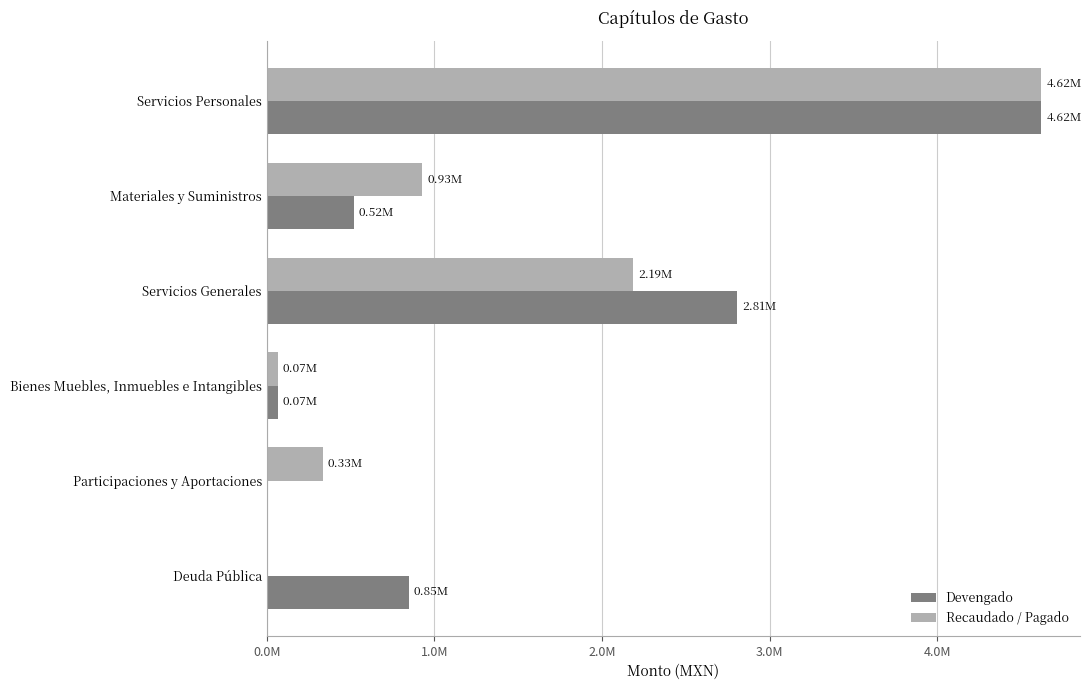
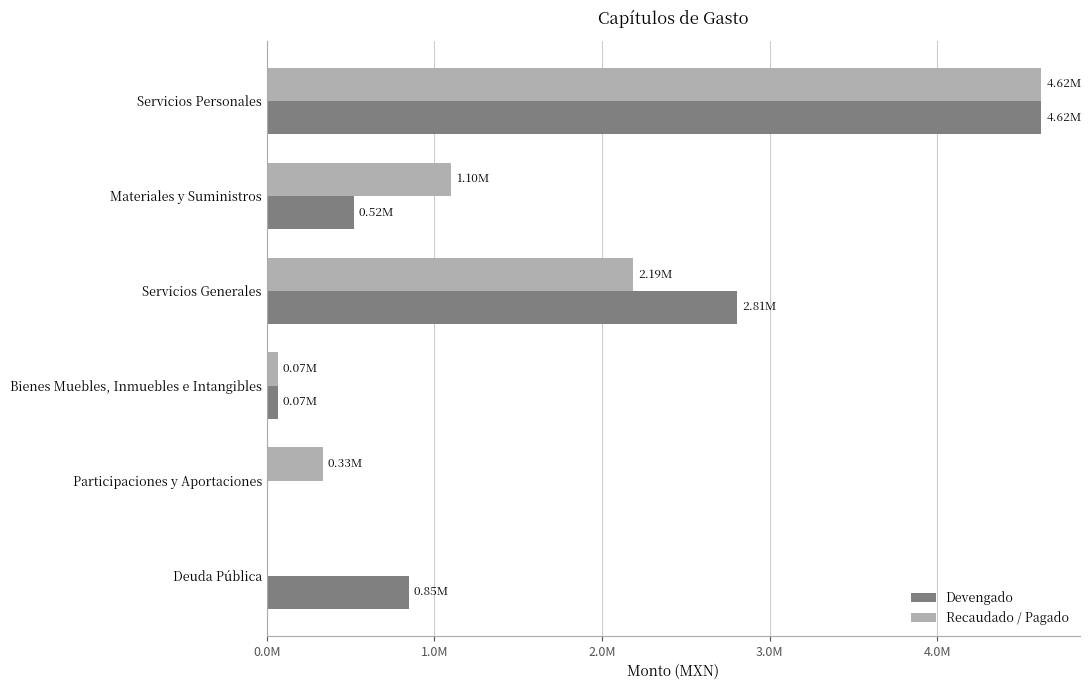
  {
    "Devengado": {
      "Servicios Personales": "4.62M",
      "Materiales y Suministros": "0.52M",
      "Servicios Generales": "2.81M",
      "Bienes Muebles, Inmuebles e Intangibles": "0.07M",
      "Deuda Pública": "0.85M"
    },
    "Recaudado / Pagado": {
      "Servicios Personales": "4.62M",
-     "Materiales y Suministros": "0.93M",
+     "Materiales y Suministros": "1.10M",
      "Servicios Generales": "2.19M",
      "Bienes Muebles, Inmuebles e Intangibles": "0.07M",
      "Participaciones y Aportaciones": "0.33M"
    }
  }
